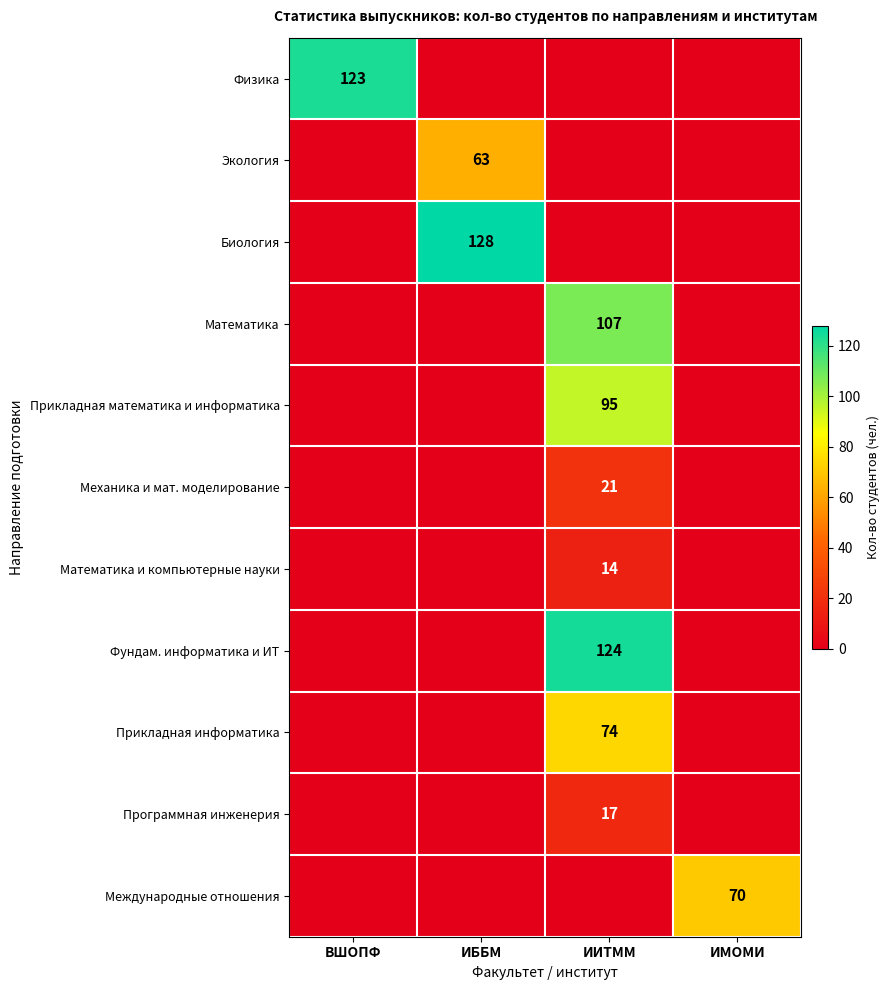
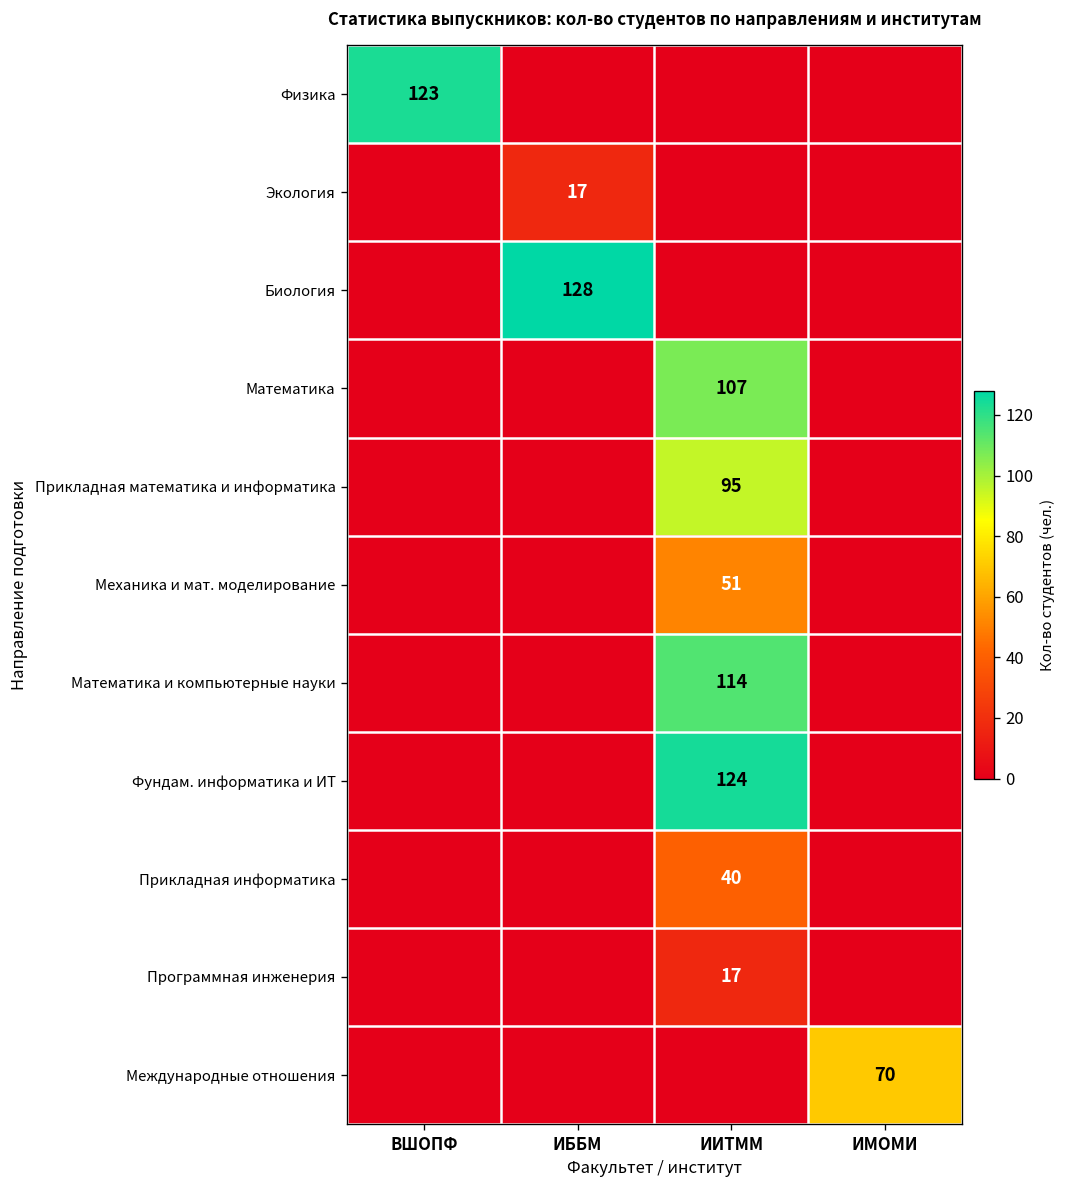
  {
    "Физика": {
      "ВШОПФ": 123
    },
    "Экология": {
-     "ИББМ": 63
+     "ИББМ": 17
    },
    "Биология": {
      "ИББМ": 128
    },
    "Математика": {
      "ИИТММ": 107
    },
    "Прикладная математика и информатика": {
      "ИИТММ": 95
    },
    "Механика и мат. моделирование": {
-     "ИИТММ": 21
+     "ИИТММ": 51
    },
    "Математика и компьютерные науки": {
-     "ИИТММ": 14
+     "ИИТММ": 114
    },
    "Фундам. информатика и ИТ": {
      "ИИТММ": 124
    },
    "Прикладная информатика": {
-     "ИИТММ": 74
+     "ИИТММ": 40
    },
    "Программная инженерия": {
      "ИИТММ": 17
    },
    "Международные отношения": {
      "ИМОМИ": 70
    }
  }
